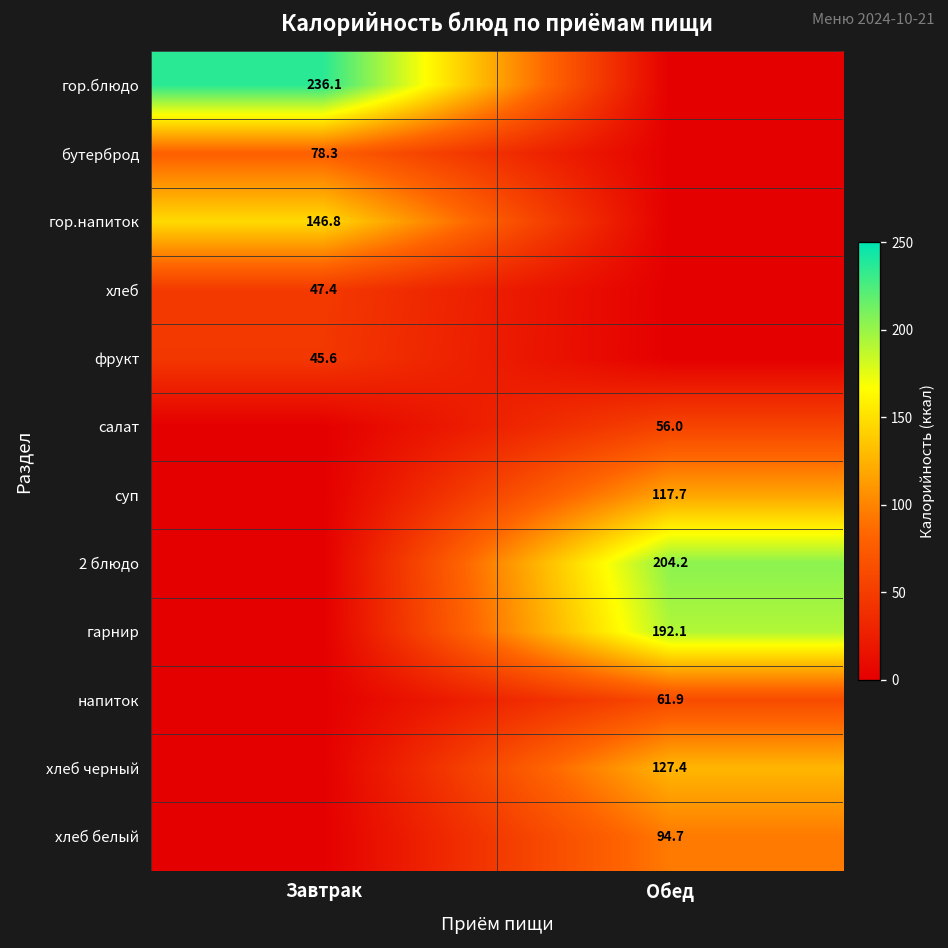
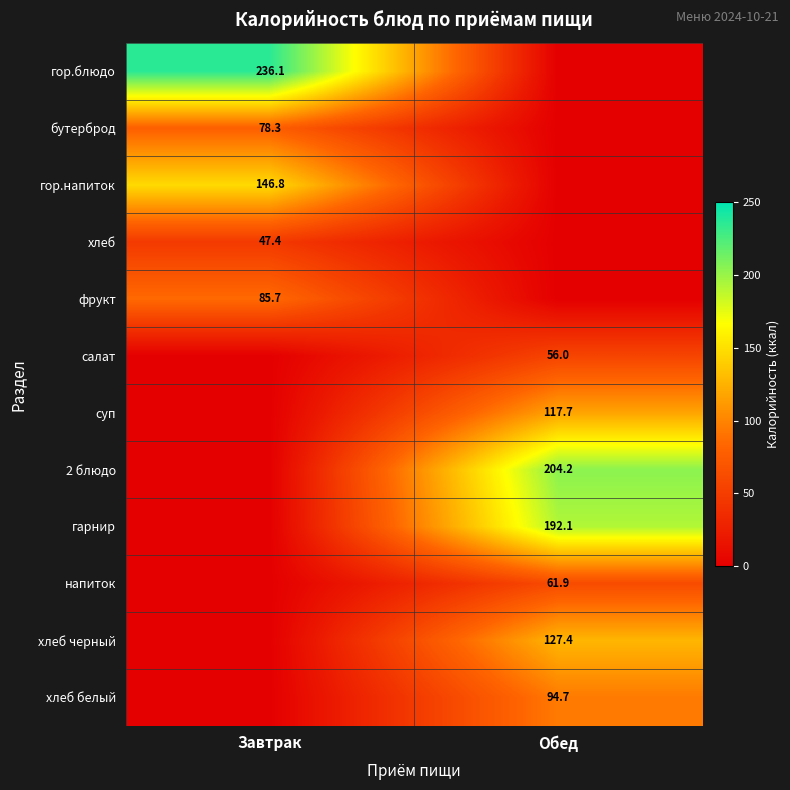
  {
    "гор.блюдо": {
      "Завтрак": 236.1
    },
    "бутерброд": {
      "Завтрак": 78.3
    },
    "гор.напиток": {
      "Завтрак": 146.8
    },
    "хлеб": {
      "Завтрак": 47.4
    },
    "фрукт": {
-     "Завтрак": 45.6
+     "Завтрак": 85.7
    },
    "салат": {
      "Обед": 56.0
    },
    "суп": {
      "Обед": 117.7
    },
    "2 блюдо": {
      "Обед": 204.2
    },
    "гарнир": {
      "Обед": 192.1
    },
    "напиток": {
      "Обед": 61.9
    },
    "хлеб черный": {
      "Обед": 127.4
    },
    "хлеб белый": {
      "Обед": 94.7
    }
  }
